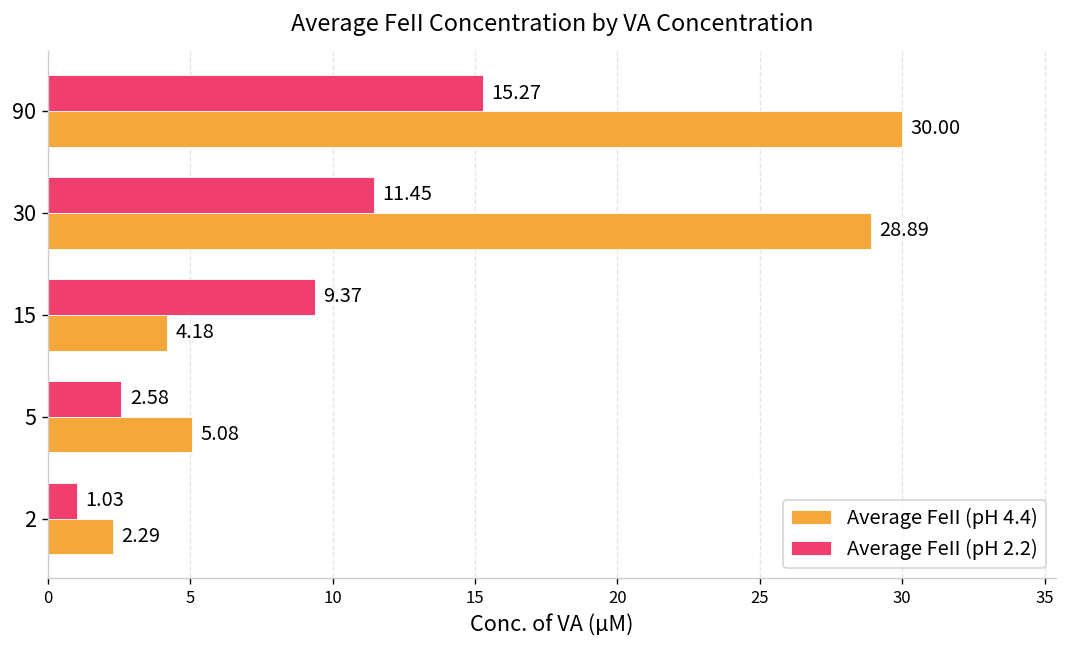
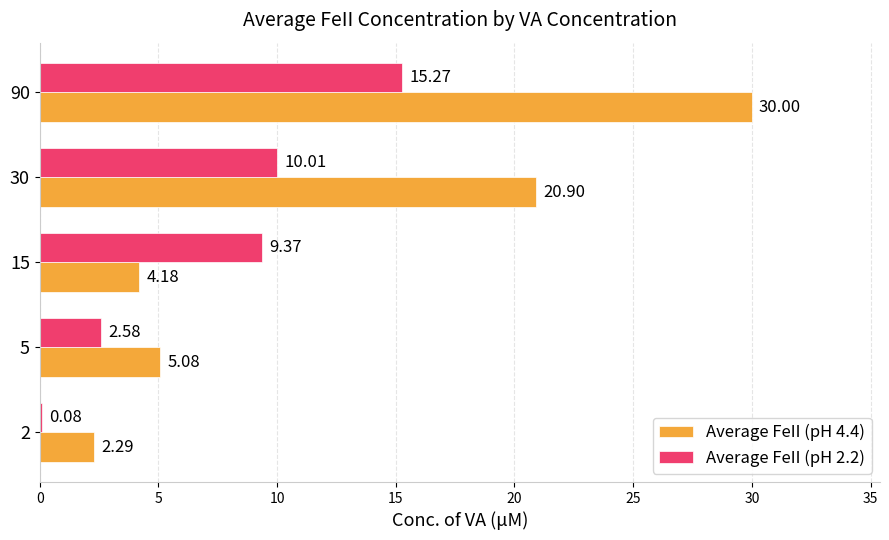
  {
    "Average FeII (pH 4.4)": {
      "90": 30.00,
-     "30": 28.89,
+     "30": 20.90,
      "15": 4.18,
      "5": 5.08,
      "2": 2.29
    },
    "Average FeII (pH 2.2)": {
      "90": 15.27,
-     "30": 11.45,
+     "30": 10.01,
      "15": 9.37,
      "5": 2.58,
-     "2": 1.03
+     "2": 0.08
    }
  }
